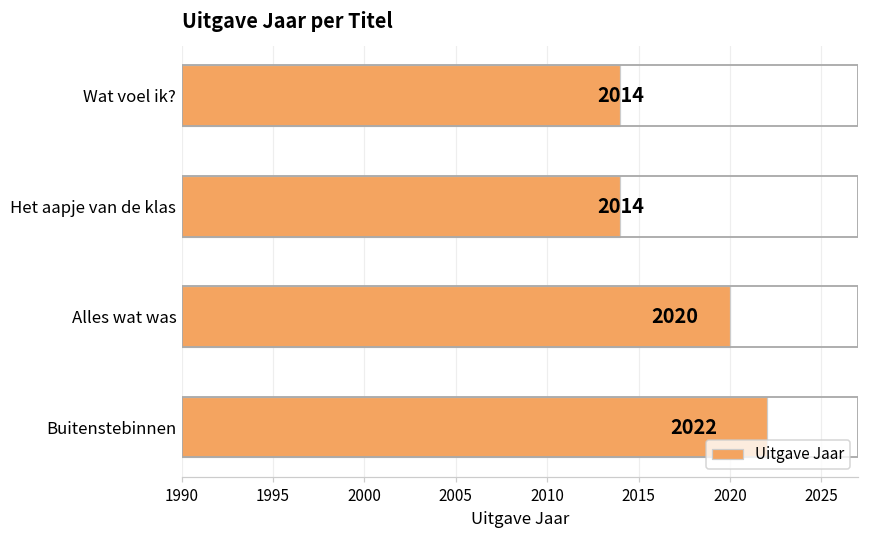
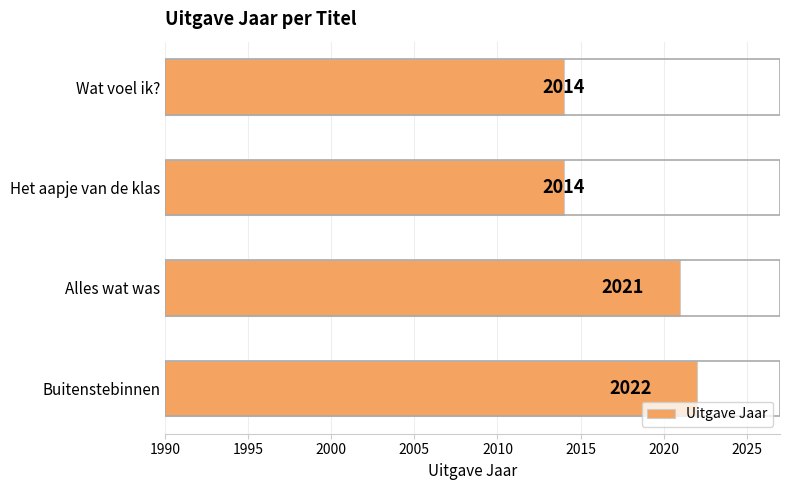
  {
    "Wat voel ik?": 2014,
    "Het aapje van de klas": 2014,
-   "Alles wat was": 2020,
+   "Alles wat was": 2021,
    "Buitenstebinnen": 2022
  }
